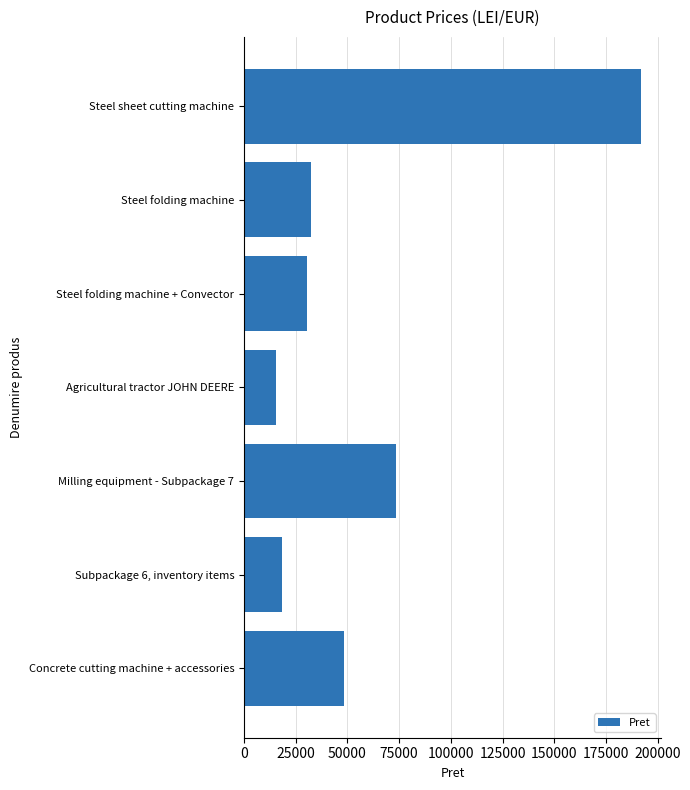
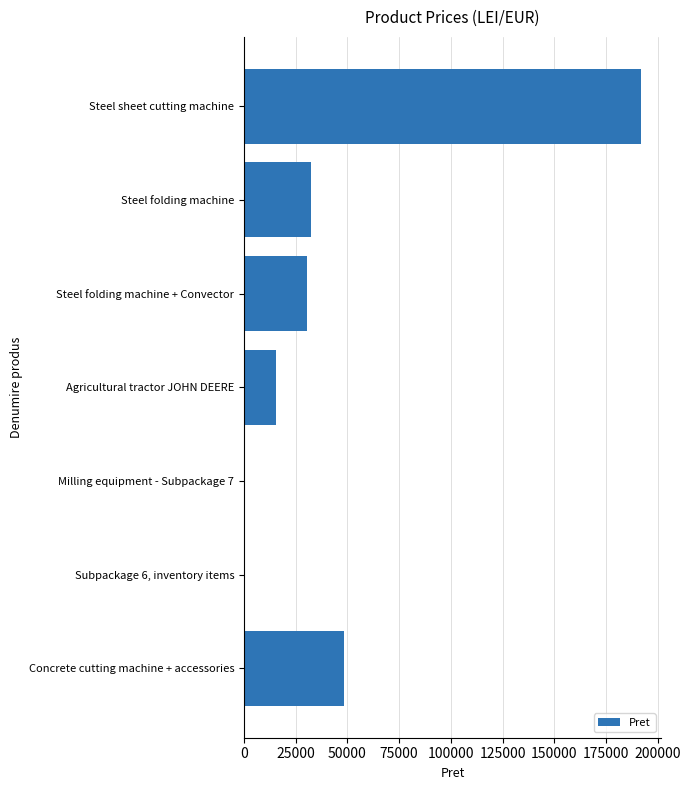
  {
    "Steel sheet cutting machine": 192000,
    "Steel folding machine": 32000,
    "Steel folding machine + Convector": 31000,
    "Agricultural tractor JOHN DEERE": 16000,
-   "Milling equipment - Subpackage 7": 73000,
-   "Subpackage 6, inventory items": 18000,
+   "Milling equipment - Subpackage 7": 0,
+   "Subpackage 6, inventory items": 0,
    "Concrete cutting machine + accessories": 48000
  }
